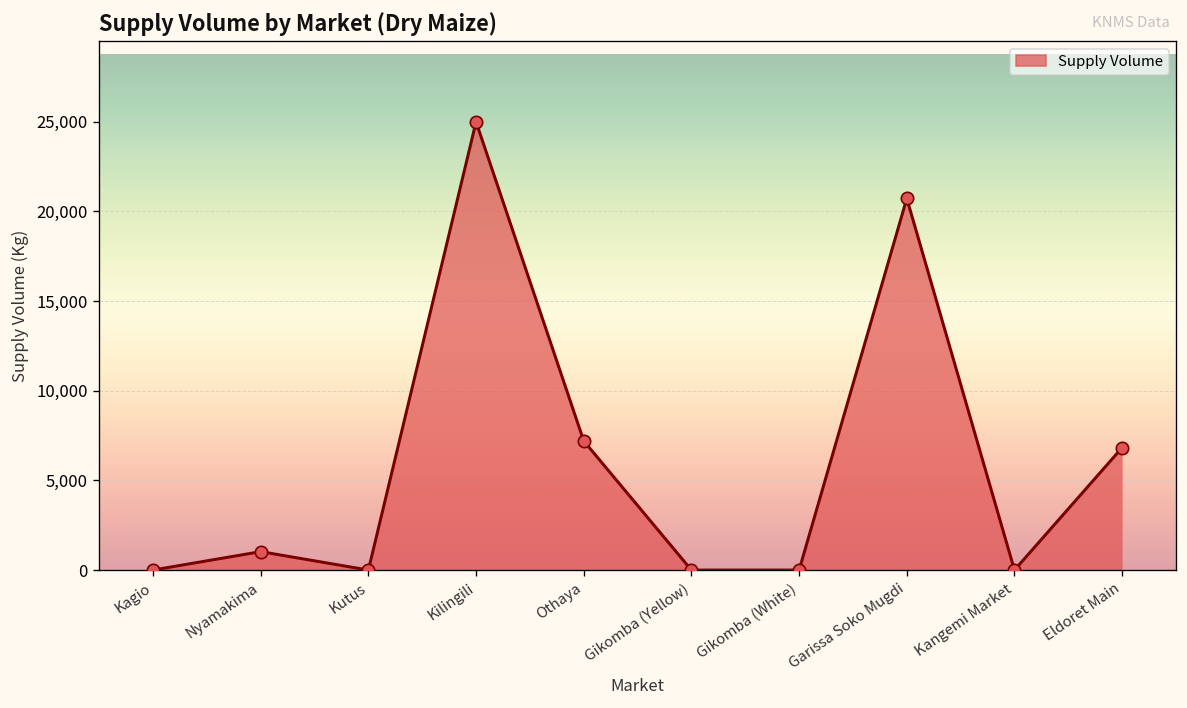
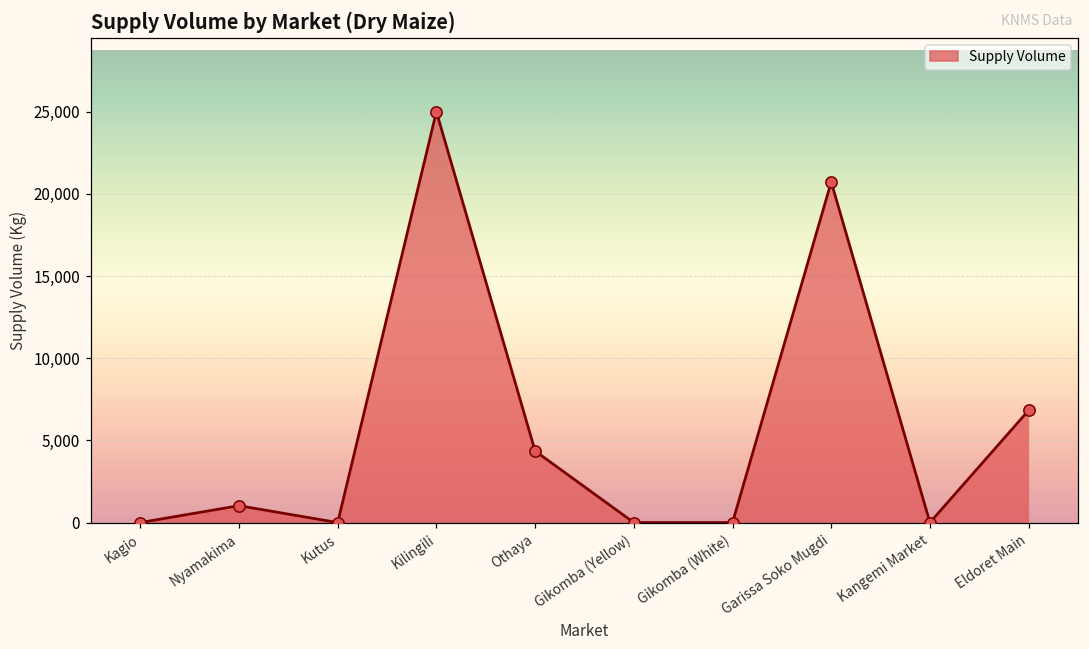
  {
    "Kagio": "0",
    "Nyamakima": "1,000",
    "Kutus": "0",
    "Kilingili": "25,000",
-   "Othaya": "7,200",
+   "Othaya": "4,400",
    "Gikomba (Yellow)": "0",
    "Gikomba (White)": "0",
    "Garissa Soko Mugdi": "20,700",
    "Kangemi Market": "0",
    "Eldoret Main": "6,800"
  }
